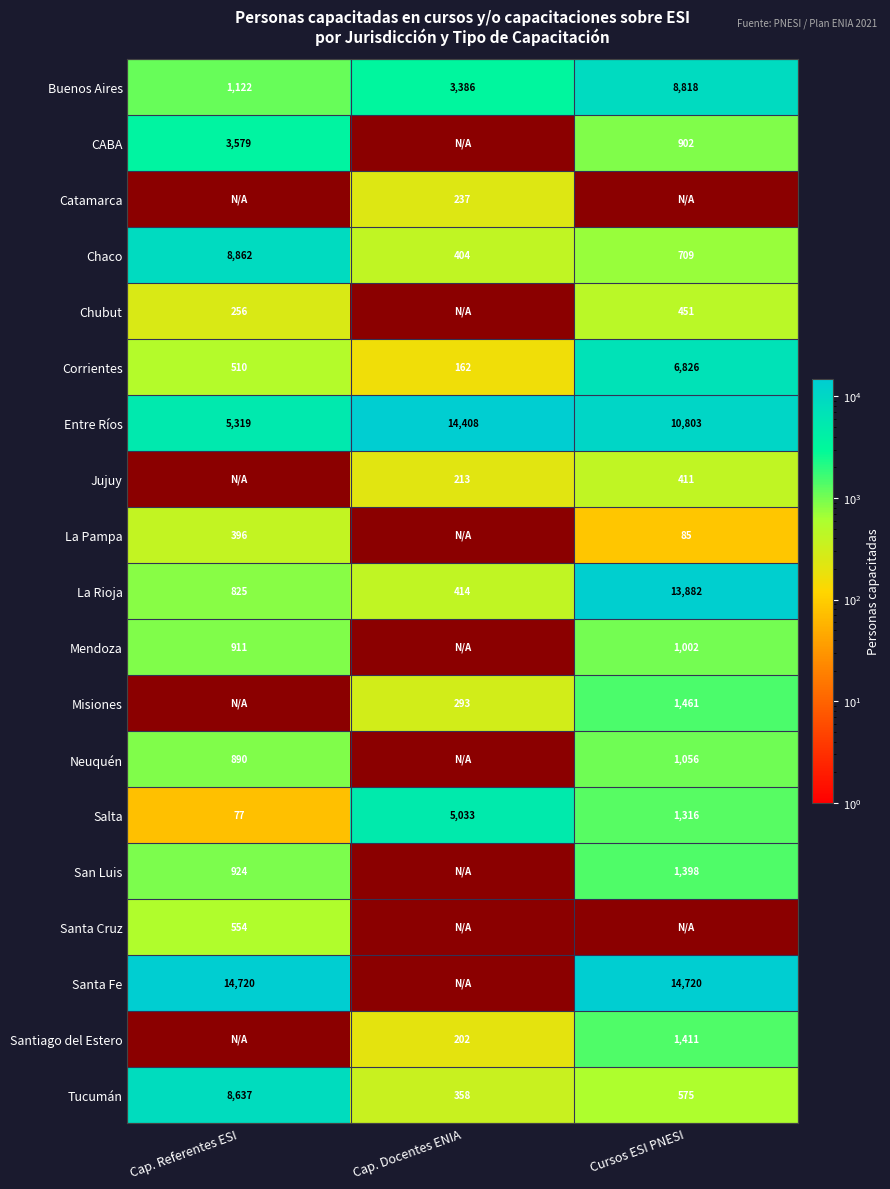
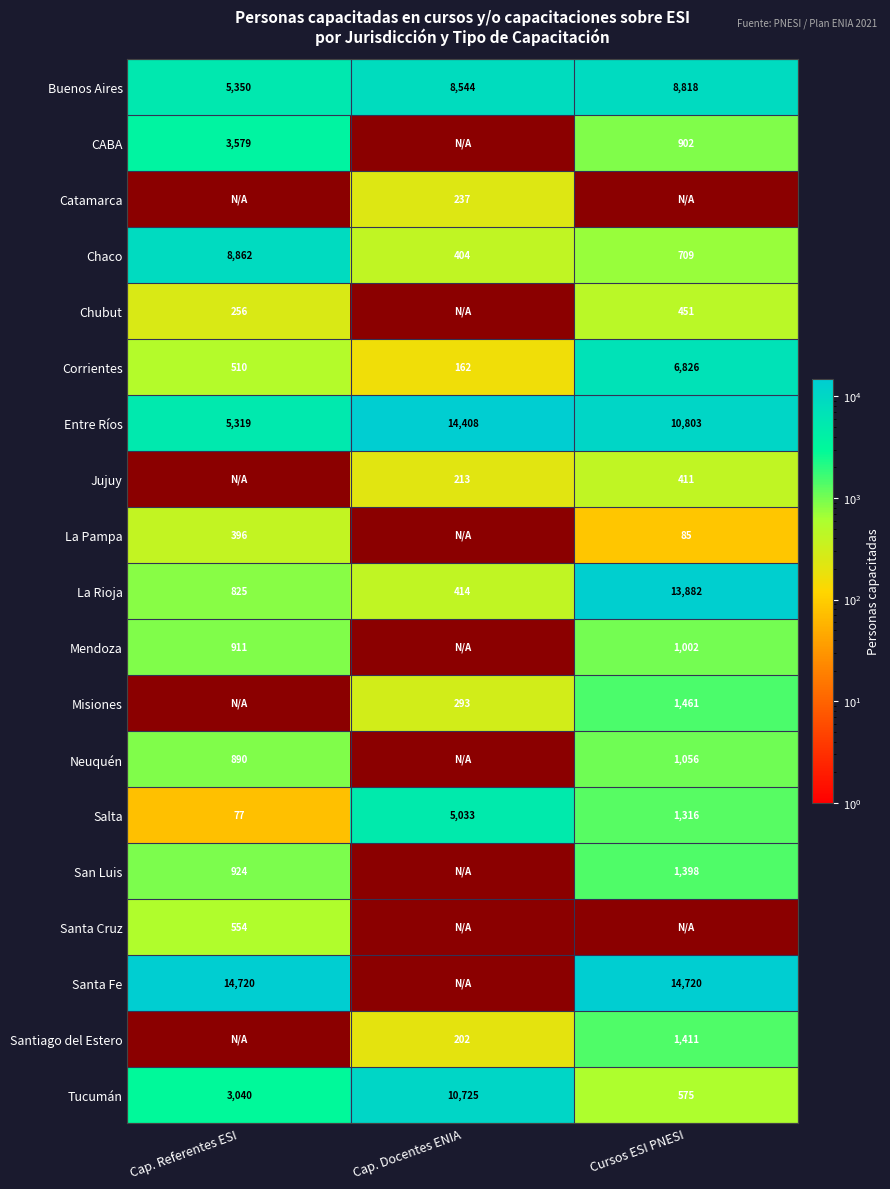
  {
    "Buenos Aires": {
-     "Cap. Referentes ESI": "1,122",
-     "Cap. Docentes ENIA": "3,386",
+     "Cap. Referentes ESI": "5,350",
+     "Cap. Docentes ENIA": "8,544",
      "Cursos ESI PNESI": "8,818"
    },
    "CABA": {
      "Cap. Referentes ESI": "3,579",
      "Cursos ESI PNESI": "902"
    },
    "Catamarca": {
      "Cap. Docentes ENIA": "237"
    },
    "Chaco": {
      "Cap. Referentes ESI": "8,862",
      "Cap. Docentes ENIA": "404",
      "Cursos ESI PNESI": "709"
    },
    "Chubut": {
      "Cap. Referentes ESI": "256",
      "Cursos ESI PNESI": "451"
    },
    "Corrientes": {
      "Cap. Referentes ESI": "510",
      "Cap. Docentes ENIA": "162",
      "Cursos ESI PNESI": "6,826"
    },
    "Entre Ríos": {
      "Cap. Referentes ESI": "5,319",
      "Cap. Docentes ENIA": "14,408",
      "Cursos ESI PNESI": "10,803"
    },
    "Jujuy": {
      "Cap. Docentes ENIA": "213",
      "Cursos ESI PNESI": "411"
    },
    "La Pampa": {
      "Cap. Referentes ESI": "396",
      "Cursos ESI PNESI": "85"
    },
    "La Rioja": {
      "Cap. Referentes ESI": "825",
      "Cap. Docentes ENIA": "414",
      "Cursos ESI PNESI": "13,882"
    },
    "Mendoza": {
      "Cap. Referentes ESI": "911",
      "Cursos ESI PNESI": "1,002"
    },
    "Misiones": {
      "Cap. Docentes ENIA": "293",
      "Cursos ESI PNESI": "1,461"
    },
    "Neuquén": {
      "Cap. Referentes ESI": "890",
      "Cursos ESI PNESI": "1,056"
    },
    "Salta": {
      "Cap. Referentes ESI": "77",
      "Cap. Docentes ENIA": "5,033",
      "Cursos ESI PNESI": "1,316"
    },
    "San Luis": {
      "Cap. Referentes ESI": "924",
      "Cursos ESI PNESI": "1,398"
    },
    "Santa Cruz": {
      "Cap. Referentes ESI": "554"
    },
    "Santa Fe": {
      "Cap. Referentes ESI": "14,720",
      "Cursos ESI PNESI": "14,720"
    },
    "Santiago del Estero": {
      "Cap. Docentes ENIA": "202",
      "Cursos ESI PNESI": "1,411"
    },
    "Tucumán": {
-     "Cap. Referentes ESI": "8,637",
-     "Cap. Docentes ENIA": "358",
+     "Cap. Referentes ESI": "3,040",
+     "Cap. Docentes ENIA": "10,725",
      "Cursos ESI PNESI": "575"
    }
  }
